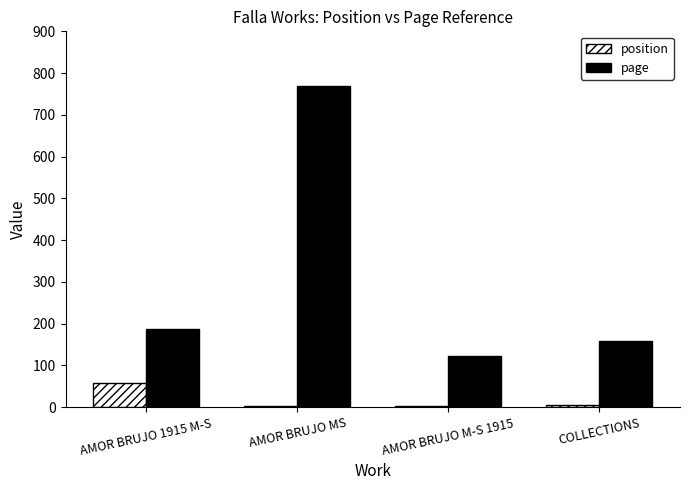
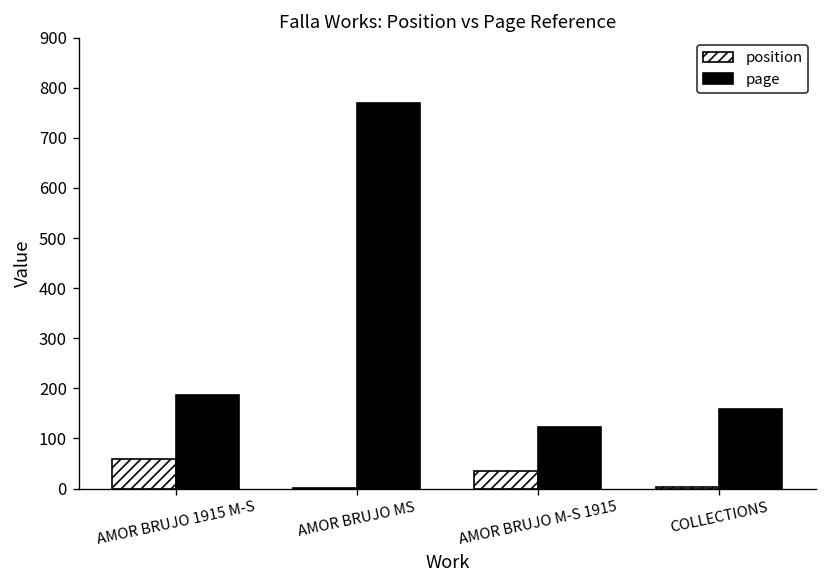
  {
    "position": {
      "AMOR BRUJO 1915 M-S": 60,
-     "AMOR BRUJO M-S 1915": 0
+     "AMOR BRUJO M-S 1915": 40
    },
    "page": {
      "AMOR BRUJO 1915 M-S": 190,
      "AMOR BRUJO MS": 770,
      "AMOR BRUJO M-S 1915": 120,
      "COLLECTIONS": 160
    }
  }
